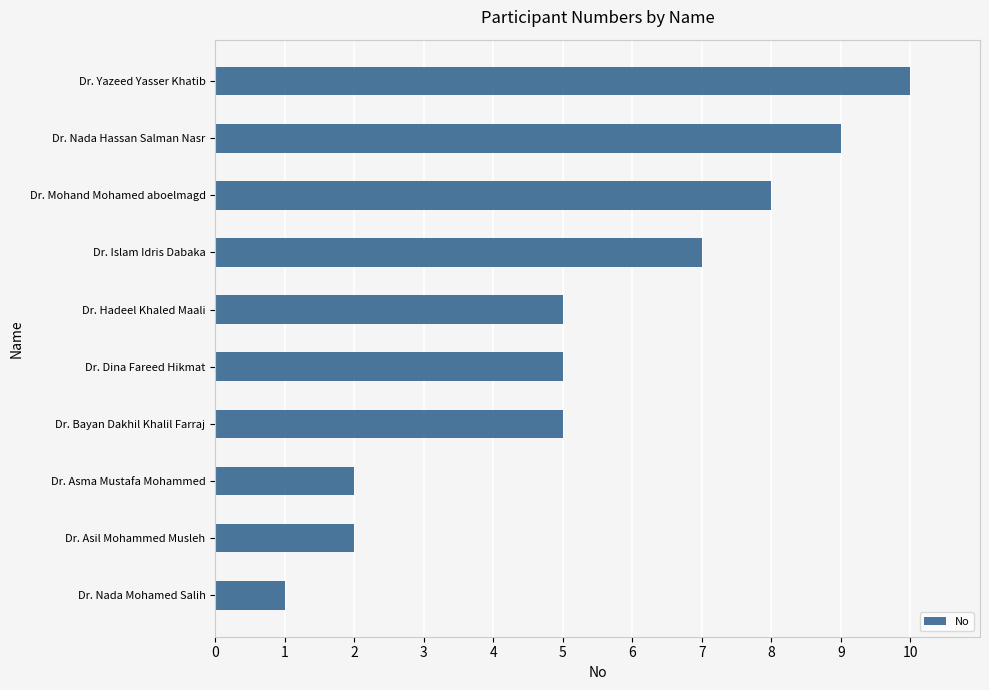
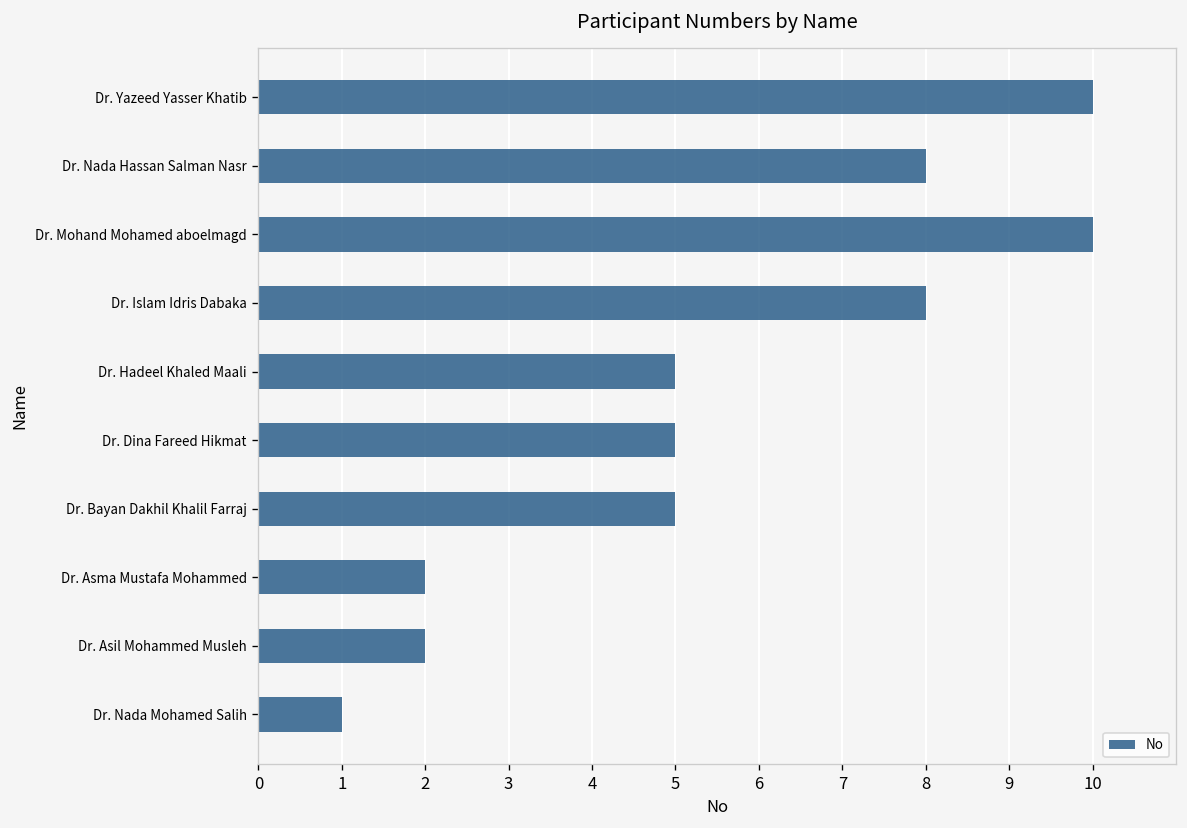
  {
    "Dr. Yazeed Yasser Khatib": 10,
-   "Dr. Nada Hassan Salman Nasr": 9,
-   "Dr. Mohand Mohamed aboelmagd": 8,
-   "Dr. Islam Idris Dabaka": 7,
+   "Dr. Nada Hassan Salman Nasr": 8,
+   "Dr. Mohand Mohamed aboelmagd": 10,
+   "Dr. Islam Idris Dabaka": 8,
    "Dr. Hadeel Khaled Maali": 5,
    "Dr. Dina Fareed Hikmat": 5,
    "Dr. Bayan Dakhil Khalil Farraj": 5,
    "Dr. Asma Mustafa Mohammed": 2,
    "Dr. Asil Mohammed Musleh": 2,
    "Dr. Nada Mohamed Salih": 1
  }
